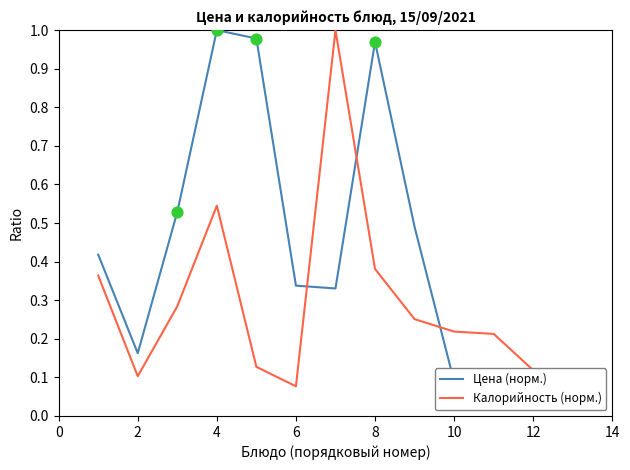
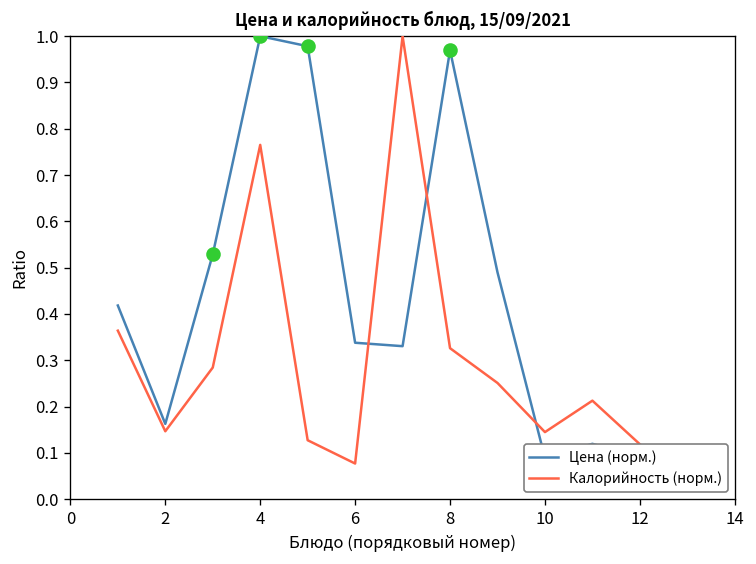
  {
    "Цена (норм.)": {
      "2": 0.16,
      "6": 0.34
    },
    "Калорийность (норм.)": {
-     "2": 0.10,
-     "4": 0.54,
+     "2": 0.15,
+     "4": 0.77,
      "6": 0.08,
-     "8": 0.38,
-     "10": 0.22
+     "8": 0.33,
+     "10": 0.14
    }
  }
